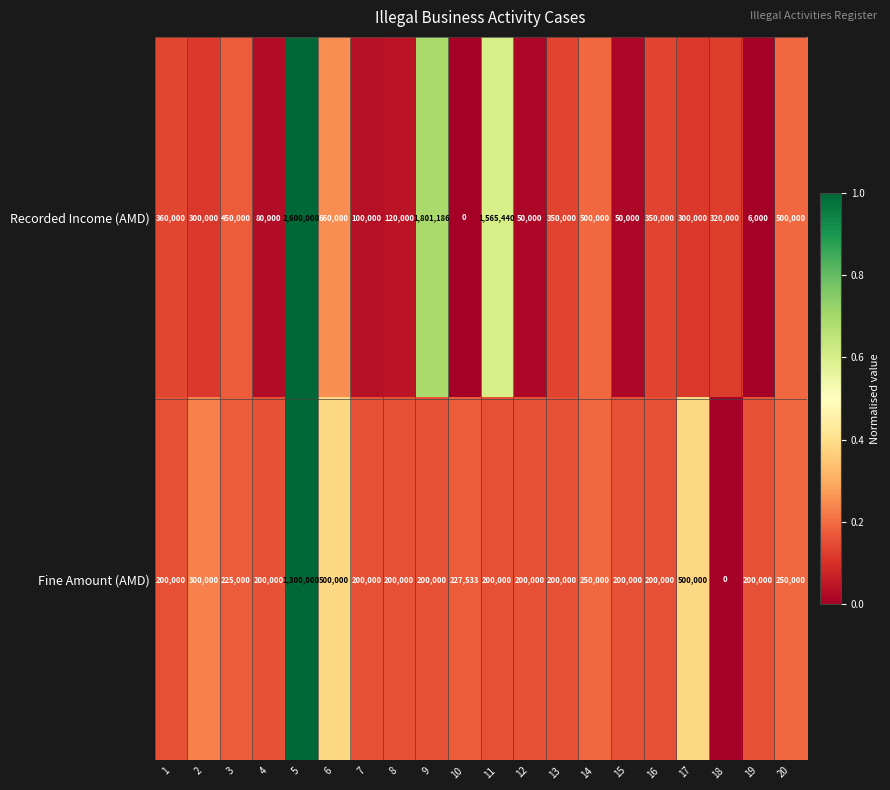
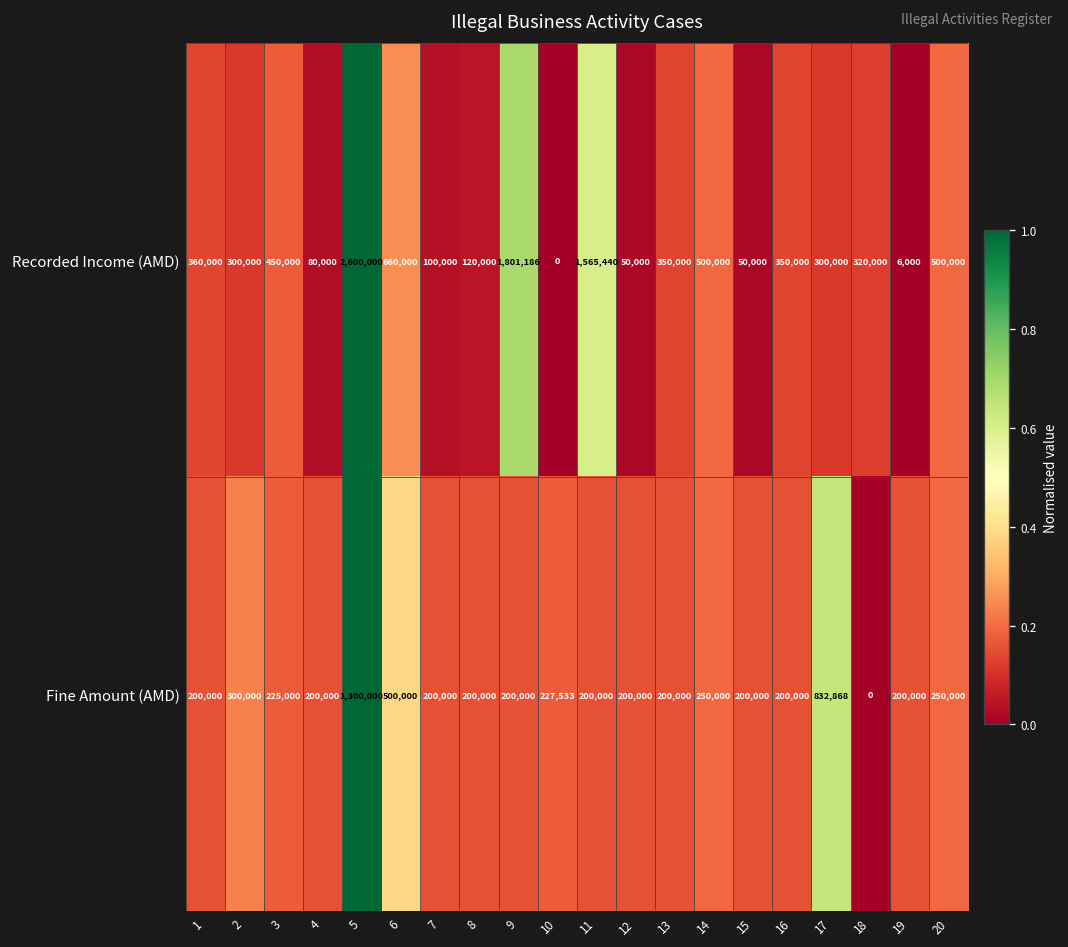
  {
    "Recorded Income (AMD)": {
      "1": "360,000",
      "2": "300,000",
      "3": "450,000",
      "4": "80,000",
      "5": "2,600,000",
      "6": "660,000",
      "7": "100,000",
      "8": "120,000",
      "9": "1,801,186",
      "10": "0",
      "11": "1,565,440",
      "12": "50,000",
      "13": "350,000",
      "14": "500,000",
      "15": "50,000",
      "16": "350,000",
      "17": "300,000",
      "18": "320,000",
      "19": "6,000",
      "20": "500,000"
    },
    "Fine Amount (AMD)": {
      "1": "200,000",
      "2": "300,000",
      "3": "225,000",
      "4": "200,000",
      "5": "1,300,000",
      "6": "500,000",
      "7": "200,000",
      "8": "200,000",
      "9": "200,000",
      "10": "227,533",
      "11": "200,000",
      "12": "200,000",
      "13": "200,000",
      "14": "250,000",
      "15": "200,000",
      "16": "200,000",
-     "17": "500,000",
+     "17": "832,868",
      "18": "0",
      "19": "200,000",
      "20": "250,000"
    }
  }
